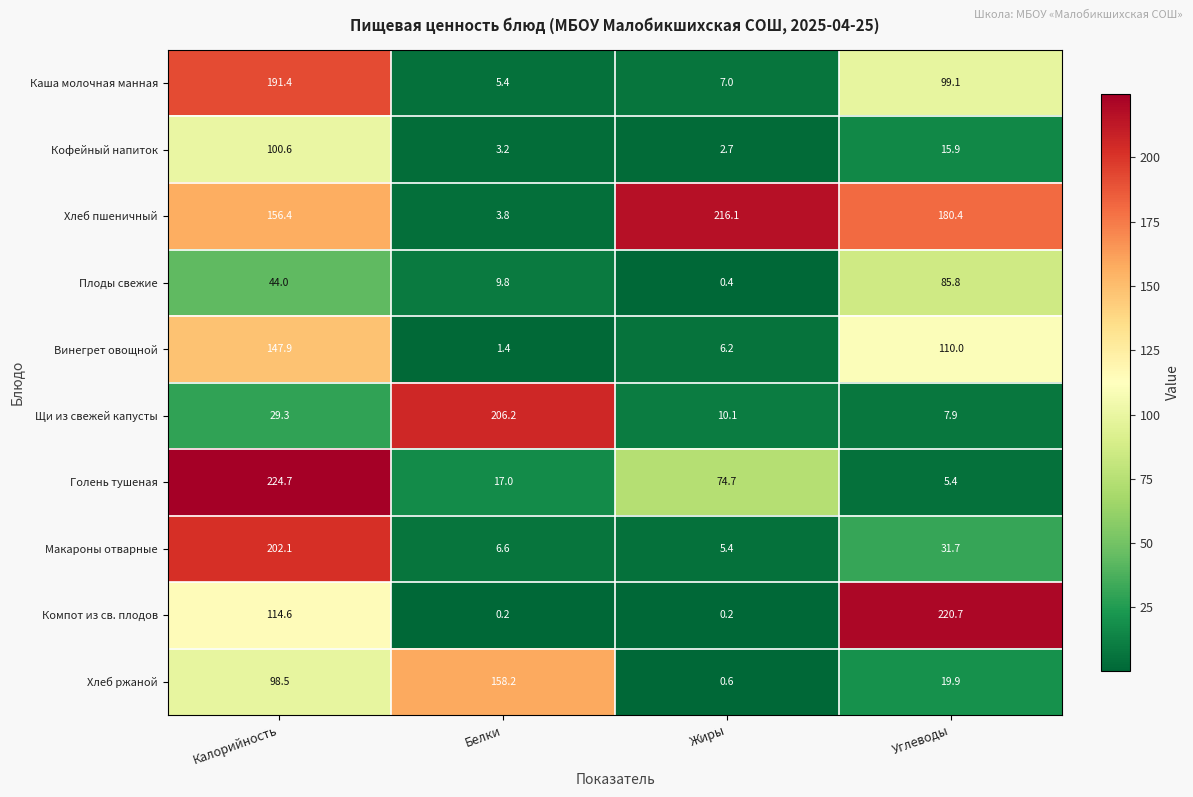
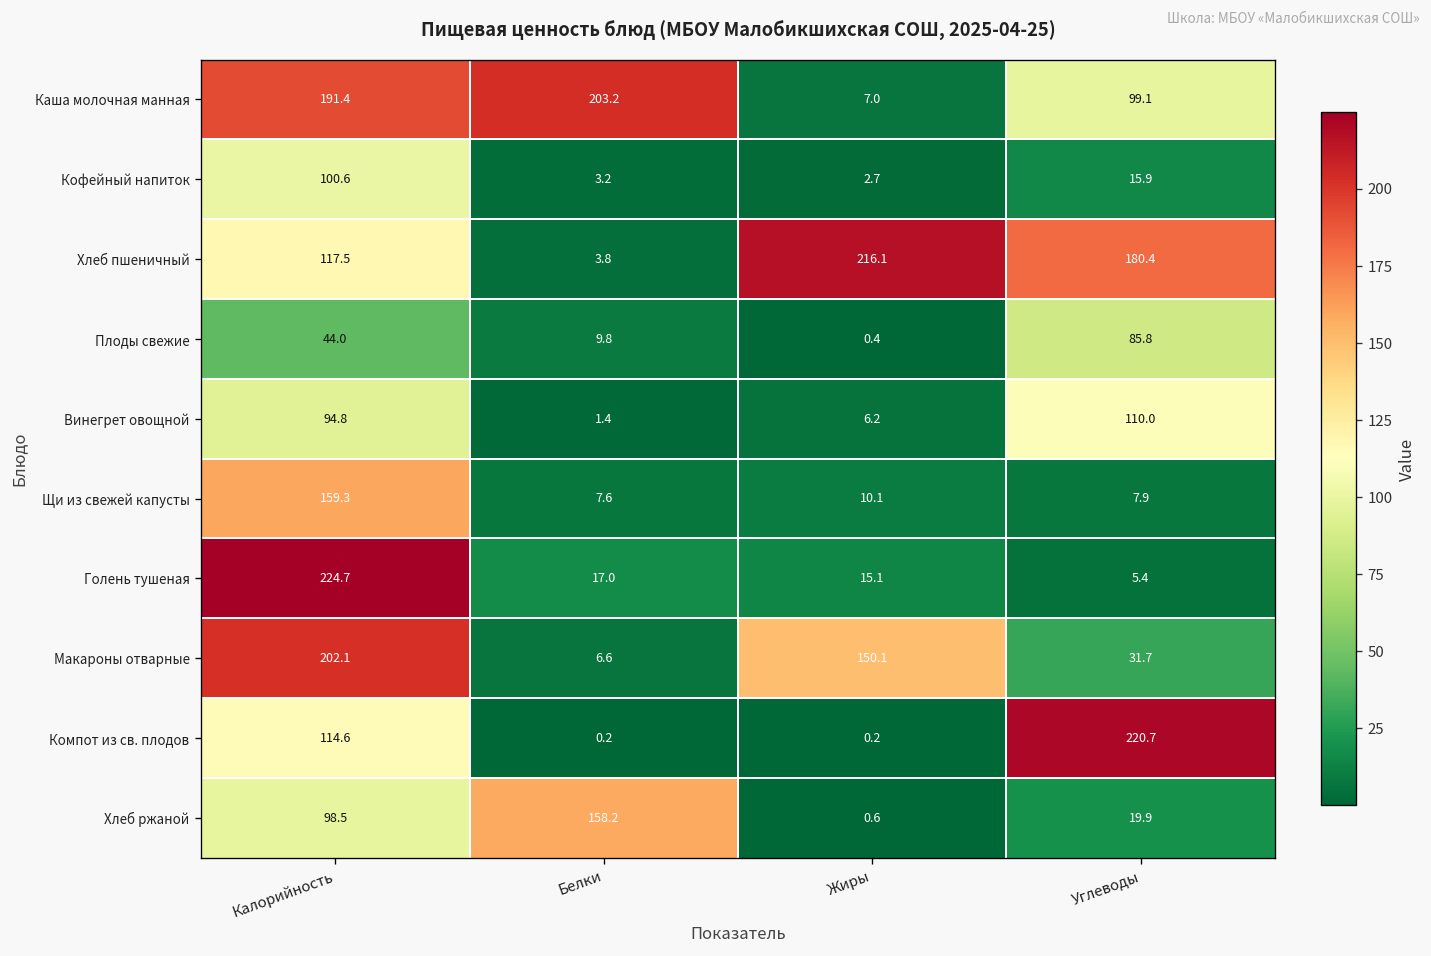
  {
    "Каша молочная манная": {
      "Калорийность": 191.4,
-     "Белки": 5.4,
+     "Белки": 203.2,
      "Жиры": 7.0,
      "Углеводы": 99.1
    },
    "Кофейный напиток": {
      "Калорийность": 100.6,
      "Белки": 3.2,
      "Жиры": 2.7,
      "Углеводы": 15.9
    },
    "Хлеб пшеничный": {
-     "Калорийность": 156.4,
+     "Калорийность": 117.5,
      "Белки": 3.8,
      "Жиры": 216.1,
      "Углеводы": 180.4
    },
    "Плоды свежие": {
      "Калорийность": 44.0,
      "Белки": 9.8,
      "Жиры": 0.4,
      "Углеводы": 85.8
    },
    "Винегрет овощной": {
-     "Калорийность": 147.9,
+     "Калорийность": 94.8,
      "Белки": 1.4,
      "Жиры": 6.2,
      "Углеводы": 110.0
    },
    "Щи из свежей капусты": {
-     "Калорийность": 29.3,
-     "Белки": 206.2,
+     "Калорийность": 159.3,
+     "Белки": 7.6,
      "Жиры": 10.1,
      "Углеводы": 7.9
    },
    "Голень тушеная": {
      "Калорийность": 224.7,
      "Белки": 17.0,
-     "Жиры": 74.7,
+     "Жиры": 15.1,
      "Углеводы": 5.4
    },
    "Макароны отварные": {
      "Калорийность": 202.1,
      "Белки": 6.6,
-     "Жиры": 5.4,
+     "Жиры": 150.1,
      "Углеводы": 31.7
    },
    "Компот из св. плодов": {
      "Калорийность": 114.6,
      "Белки": 0.2,
      "Жиры": 0.2,
      "Углеводы": 220.7
    },
    "Хлеб ржаной": {
      "Калорийность": 98.5,
      "Белки": 158.2,
      "Жиры": 0.6,
      "Углеводы": 19.9
    }
  }
